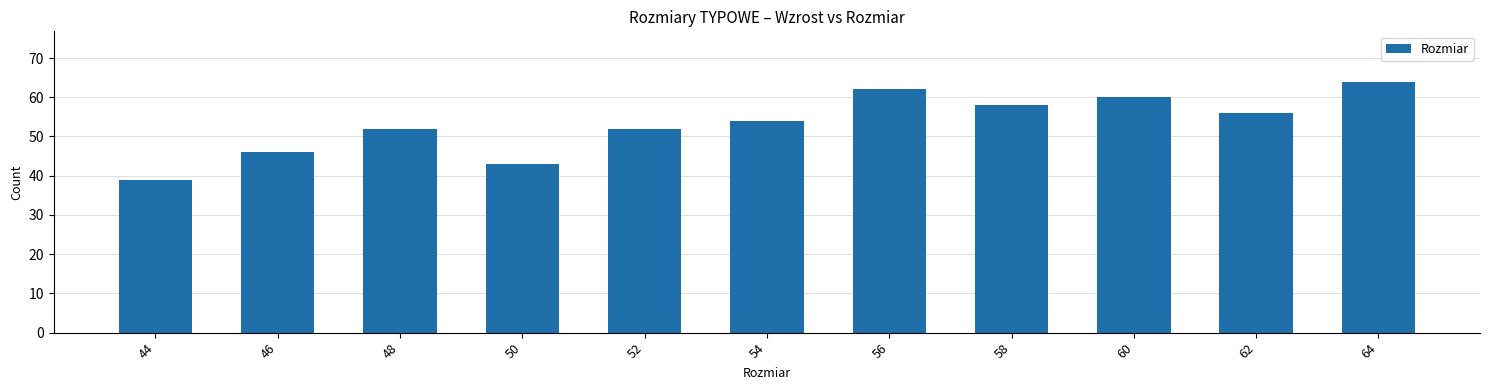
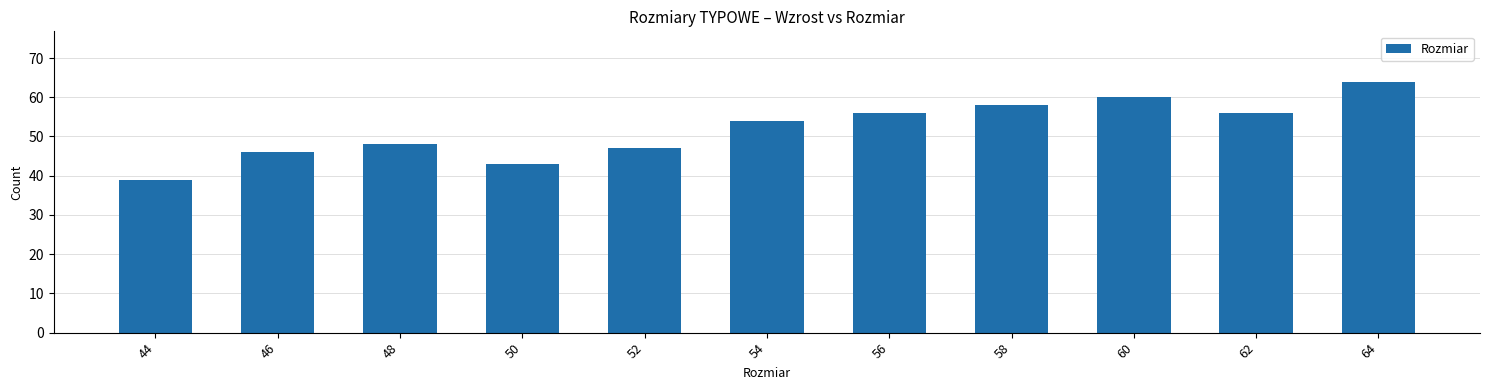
  {
    "44": 39,
    "46": 46,
-   "48": 52,
+   "48": 48,
    "50": 43,
-   "52": 52,
+   "52": 47,
    "54": 54,
-   "56": 62,
+   "56": 56,
    "58": 58,
    "60": 60,
    "62": 56,
    "64": 64
  }
